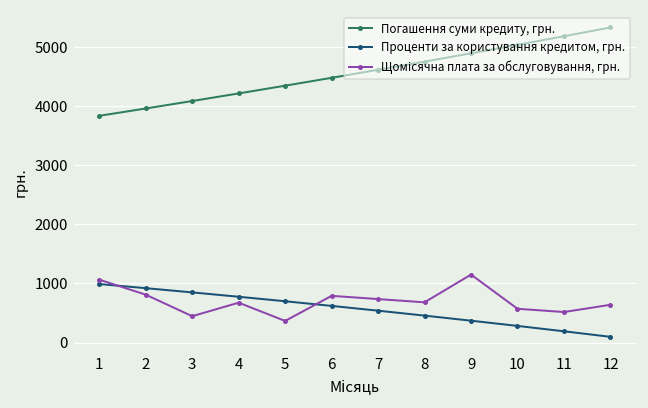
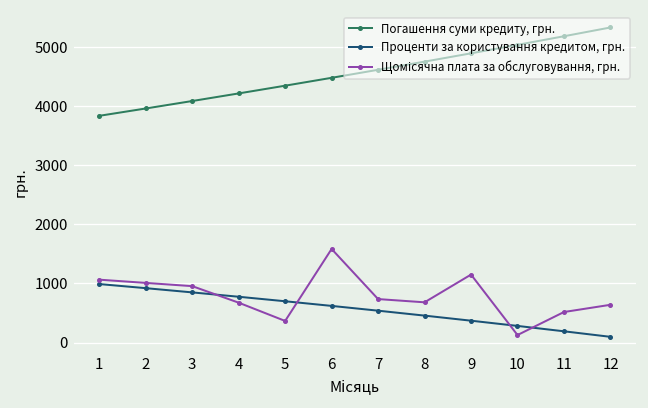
  {
    "Щомісячна плата за обслуговування, грн.": {
      "1": 1100,
-     "2": 800,
-     "3": 400,
+     "2": 1000,
+     "3": 1000,
      "4": 700,
      "5": 400,
-     "6": 800,
+     "6": 1600,
      "7": 700,
      "8": 700,
      "9": 1100,
-     "10": 600,
+     "10": 100,
      "11": 500,
      "12": 600
    }
  }
